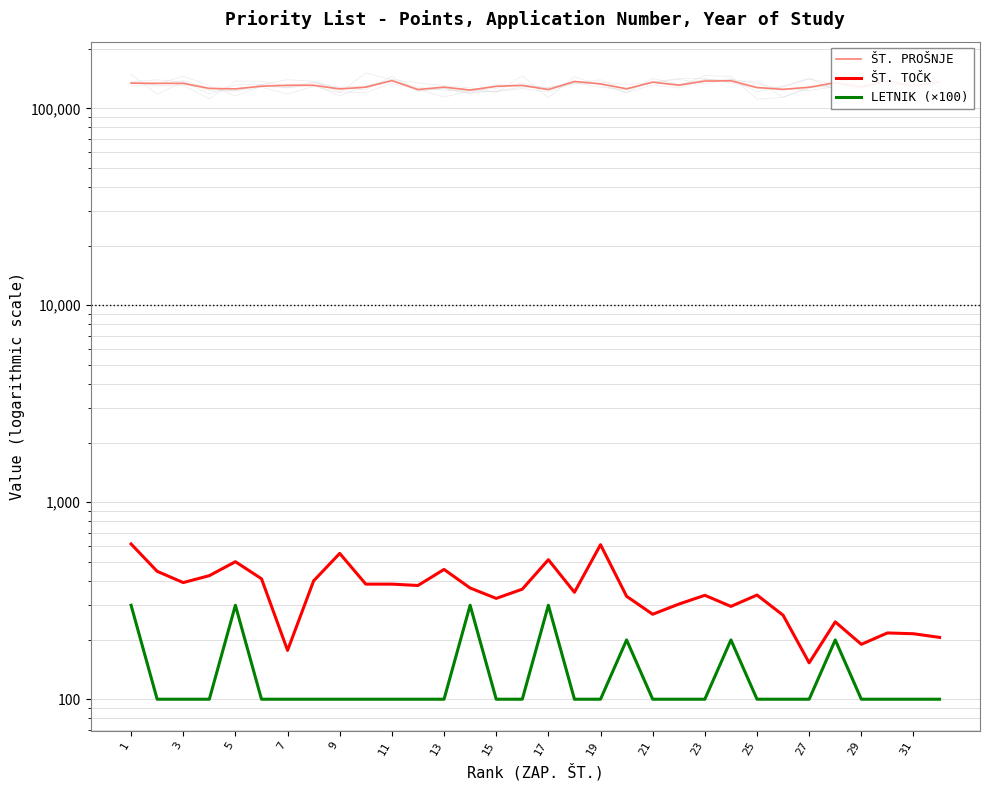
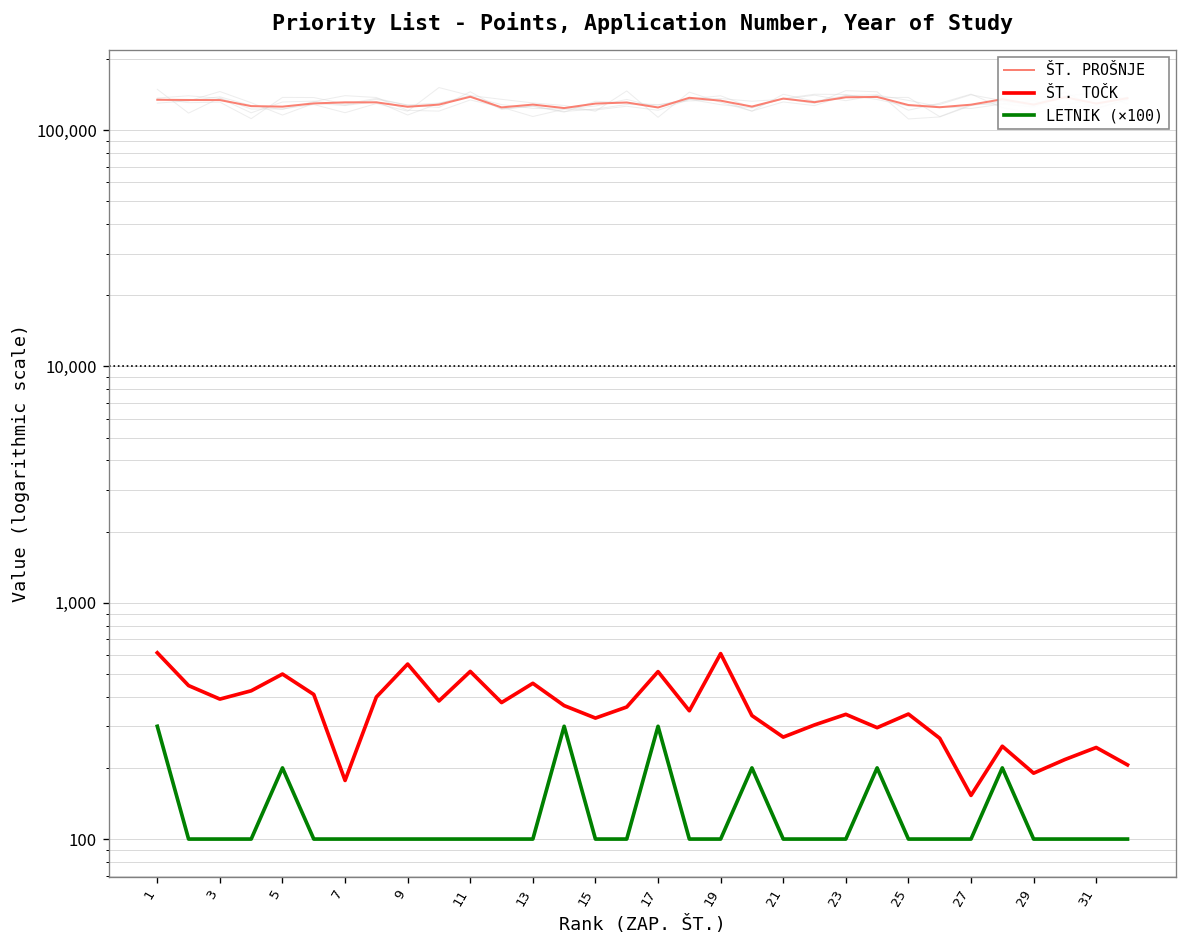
  {
    "ŠT. TOČK": {
      "1": 610,
      "3": 390,
      "5": 500,
      "7": 180,
      "9": 550,
-     "11": 380,
+     "11": 510,
      "13": 460,
      "15": 330,
      "17": 510,
      "19": 610,
      "21": 270,
      "23": 340,
      "25": 340,
      "27": 150,
      "29": 190,
-     "31": 220
+     "31": 240
    },
    "LETNIK (×100)": {
      "1": 300,
      "3": 100,
-     "5": 300,
+     "5": 200,
      "7": 100,
      "9": 100,
      "11": 100,
      "13": 100,
      "15": 100,
      "17": 300,
      "19": 100,
      "21": 100,
      "23": 100,
      "25": 100,
      "27": 100,
      "29": 100,
      "31": 100
    }
  }
